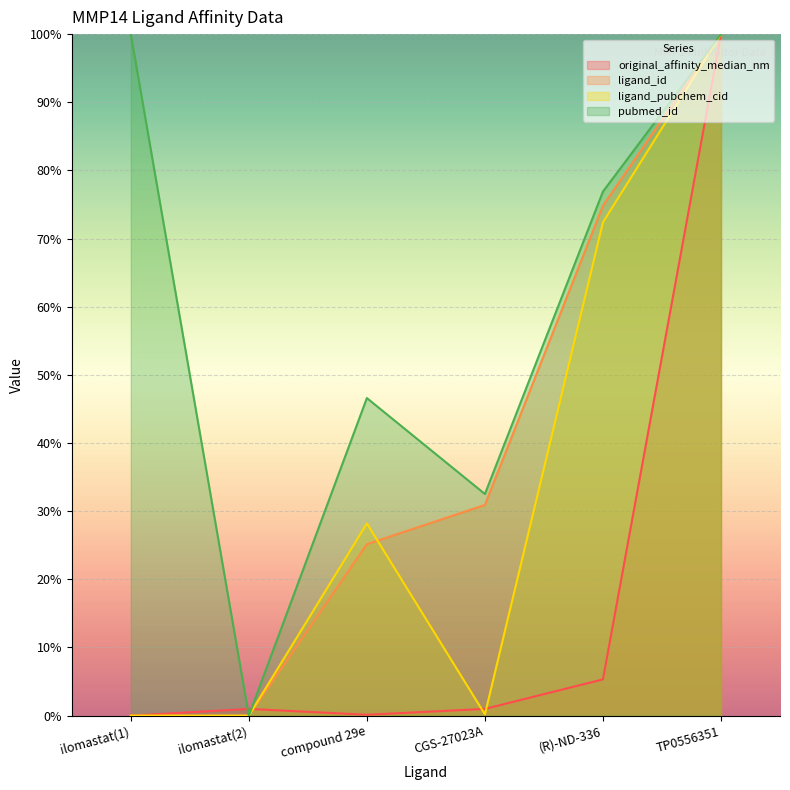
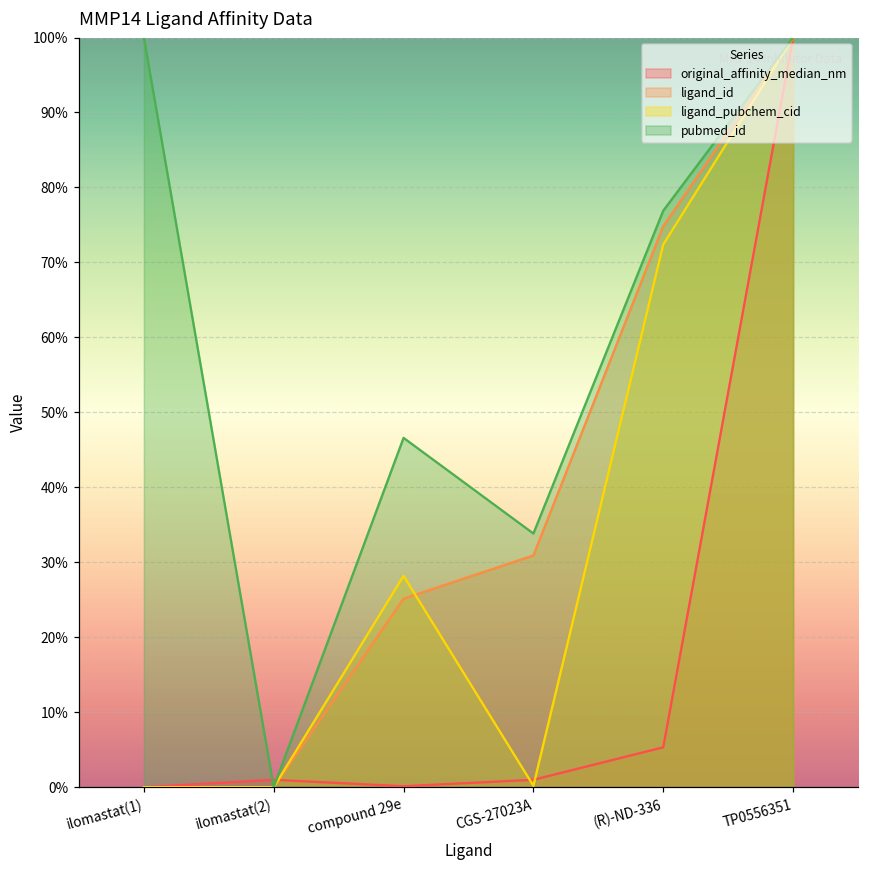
  {
    "pubmed_id": {
      "ilomastat(1)": "100%",
      "compound 29e": "47%",
-     "CGS-27023A": "33%",
+     "CGS-27023A": "34%",
      "(R)-ND-336": "77%"
    }
  }
